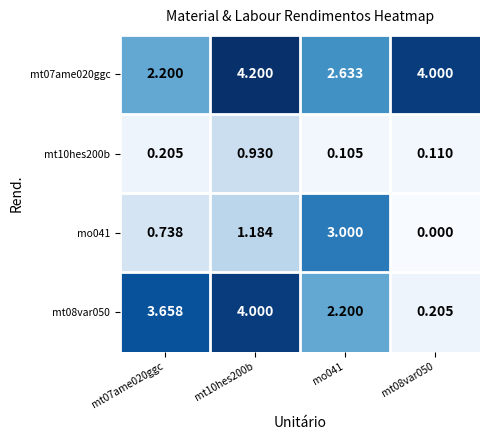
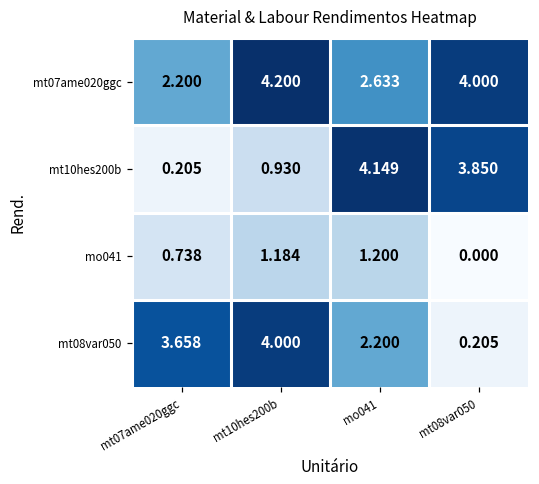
  {
    "mt07ame020ggc": {
      "mt07ame020ggc": 2.200,
      "mt10hes200b": 4.200,
      "mo041": 2.633,
      "mt08var050": 4.000
    },
    "mt10hes200b": {
      "mt07ame020ggc": 0.205,
      "mt10hes200b": 0.930,
-     "mo041": 0.105,
-     "mt08var050": 0.110
+     "mo041": 4.149,
+     "mt08var050": 3.850
    },
    "mo041": {
      "mt07ame020ggc": 0.738,
      "mt10hes200b": 1.184,
-     "mo041": 3.000,
+     "mo041": 1.200,
      "mt08var050": 0.000
    },
    "mt08var050": {
      "mt07ame020ggc": 3.658,
      "mt10hes200b": 4.000,
      "mo041": 2.200,
      "mt08var050": 0.205
    }
  }
